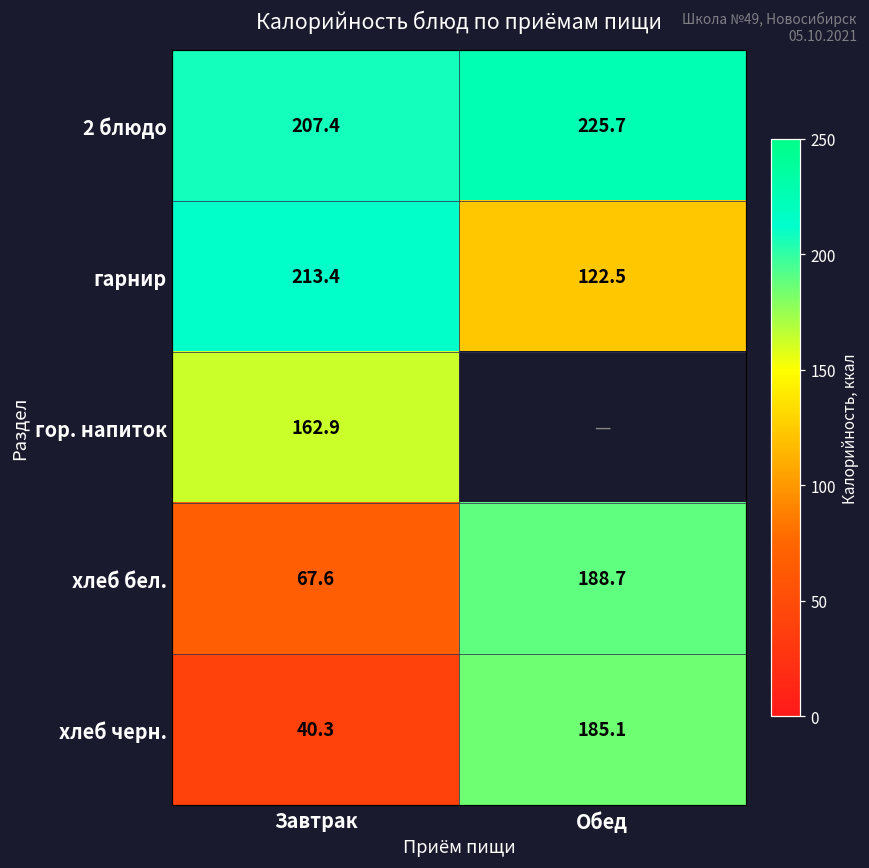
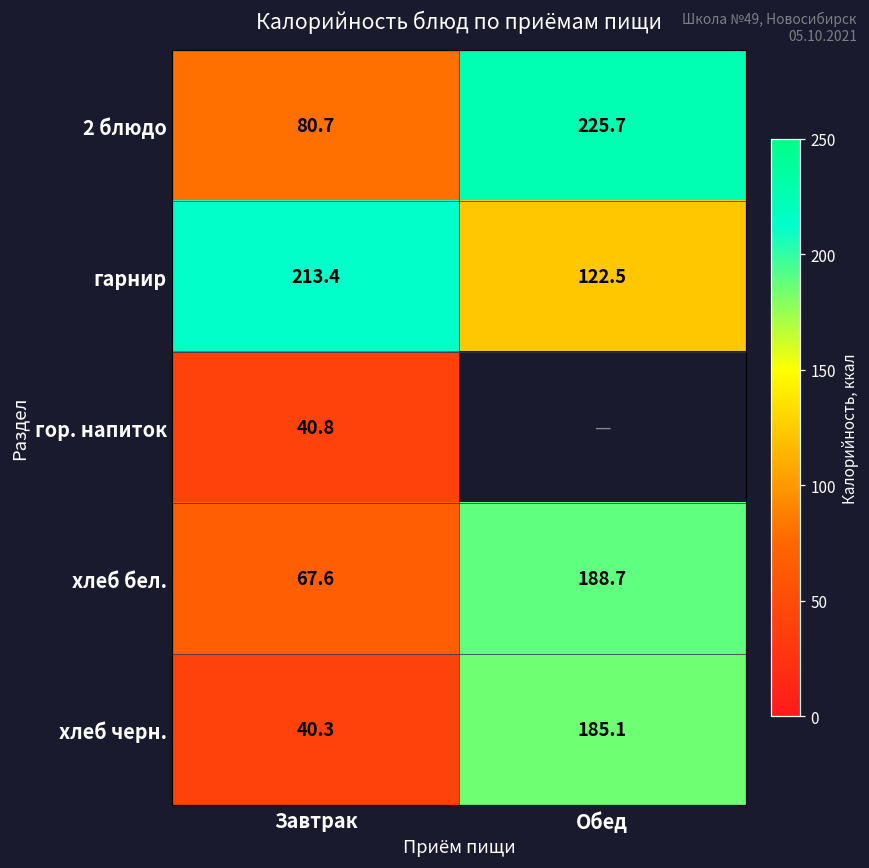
  {
    "2 блюдо": {
-     "Завтрак": 207.4,
+     "Завтрак": 80.7,
      "Обед": 225.7
    },
    "гарнир": {
      "Завтрак": 213.4,
      "Обед": 122.5
    },
    "гор. напиток": {
-     "Завтрак": 162.9
+     "Завтрак": 40.8
    },
    "хлеб бел.": {
      "Завтрак": 67.6,
      "Обед": 188.7
    },
    "хлеб черн.": {
      "Завтрак": 40.3,
      "Обед": 185.1
    }
  }
